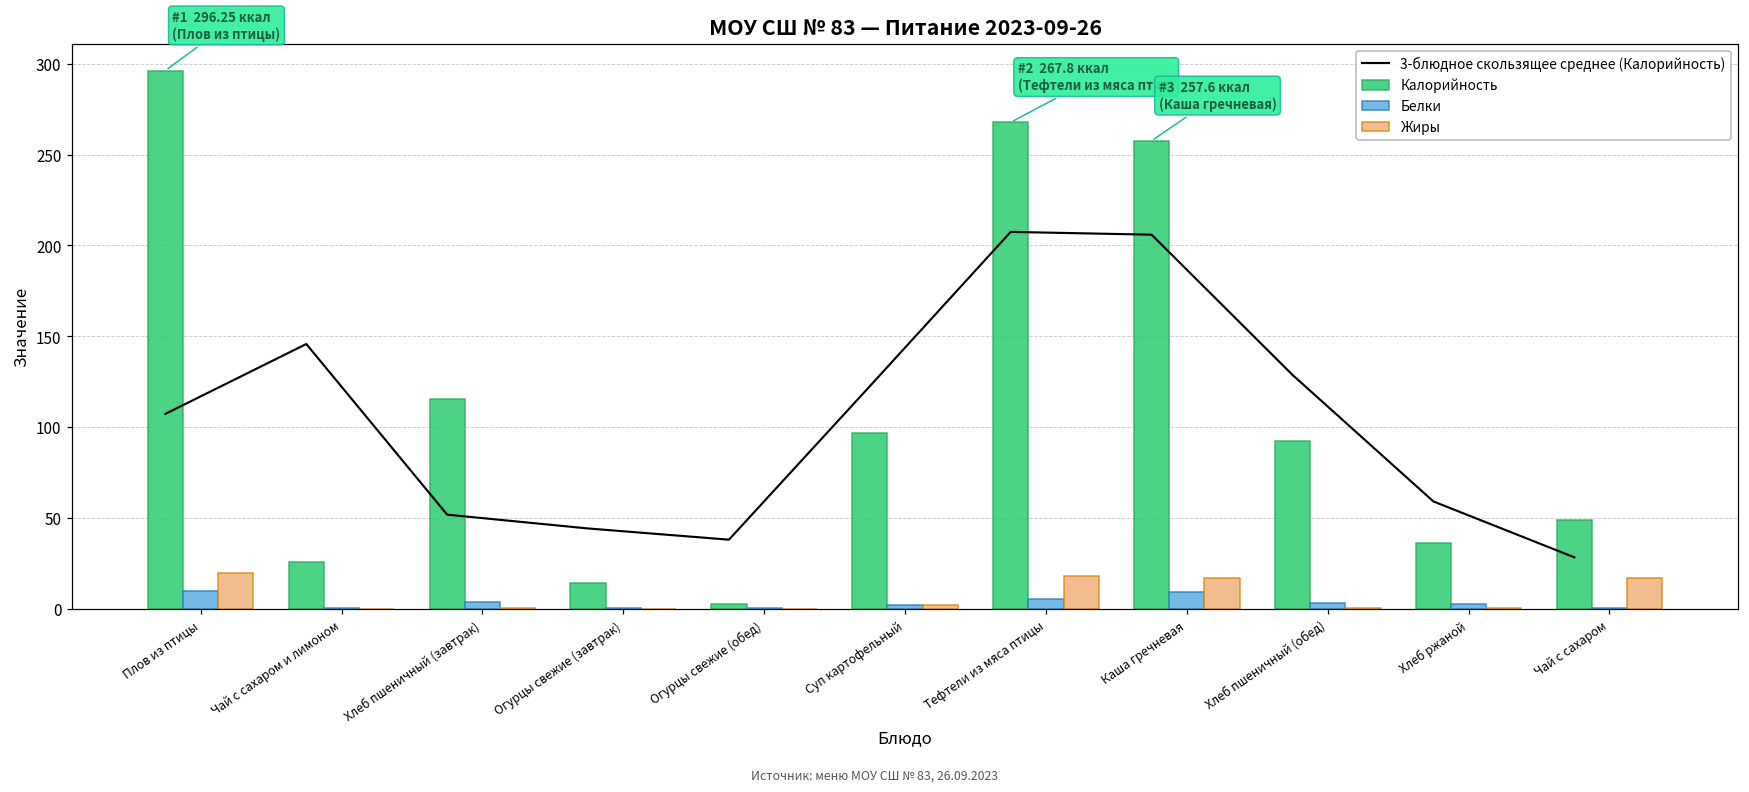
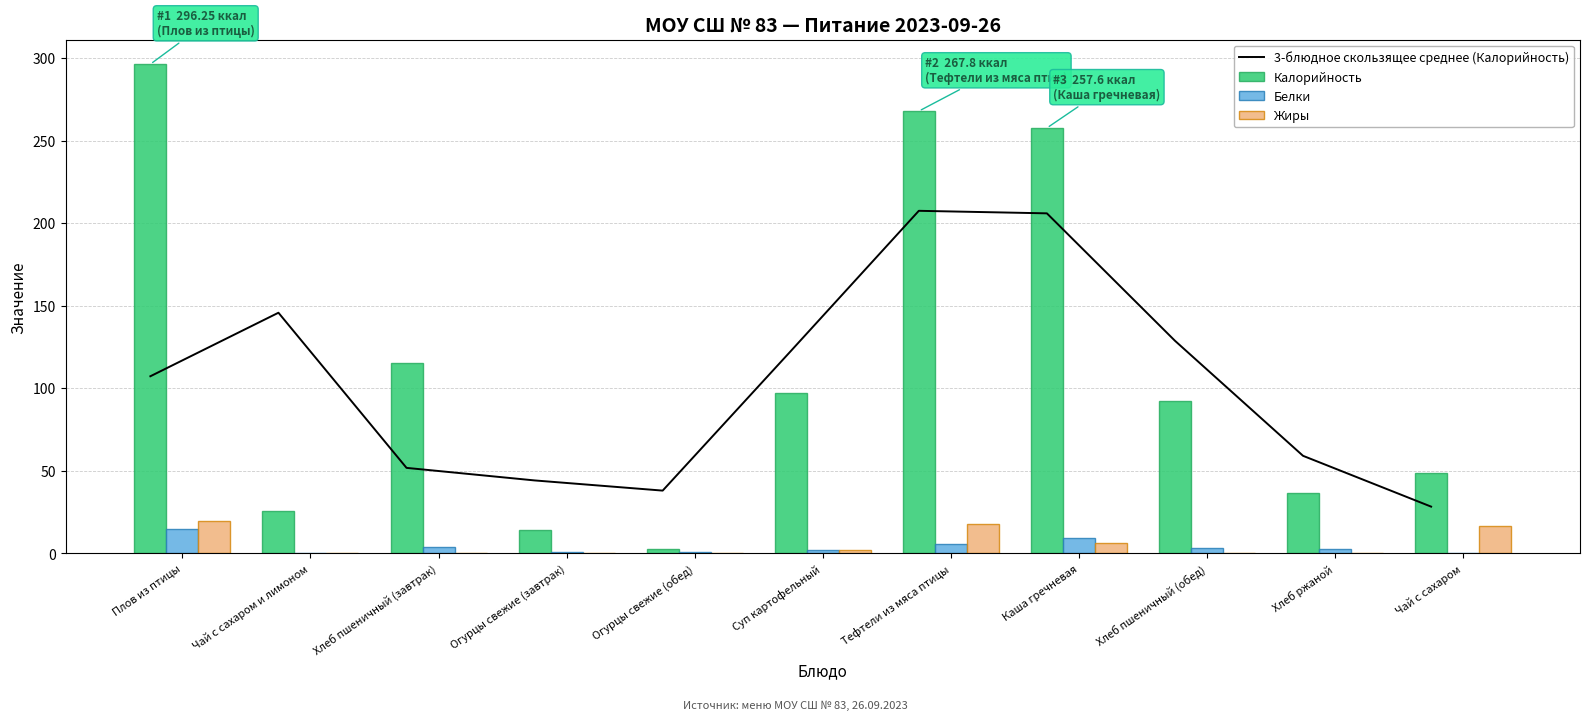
  {
    "Калорийность": {
      "Чай с сахаром и лимоном": 26,
      "Хлеб пшеничный (завтрак)": 115,
      "Огурцы свежие (завтрак)": 14,
      "Огурцы свежие (обед)": 3,
      "Суп картофельный": 97,
      "Хлеб пшеничный (обед)": 92,
      "Хлеб ржаной": 36,
      "Чай с сахаром": 49
    },
    "Белки": {
-     "Плов из птицы": 10,
+     "Плов из птицы": 15,
      "Хлеб пшеничный (завтрак)": 4,
      "Суп картофельный": 2,
      "Тефтели из мяса птицы": 5,
      "Каша гречневая": 9,
      "Хлеб пшеничный (обед)": 3,
      "Хлеб ржаной": 3
    },
    "Жиры": {
      "Плов из птицы": 20,
      "Суп картофельный": 2,
      "Тефтели из мяса птицы": 18,
-     "Каша гречневая": 17,
+     "Каша гречневая": 6,
      "Чай с сахаром": 17
    }
  }
